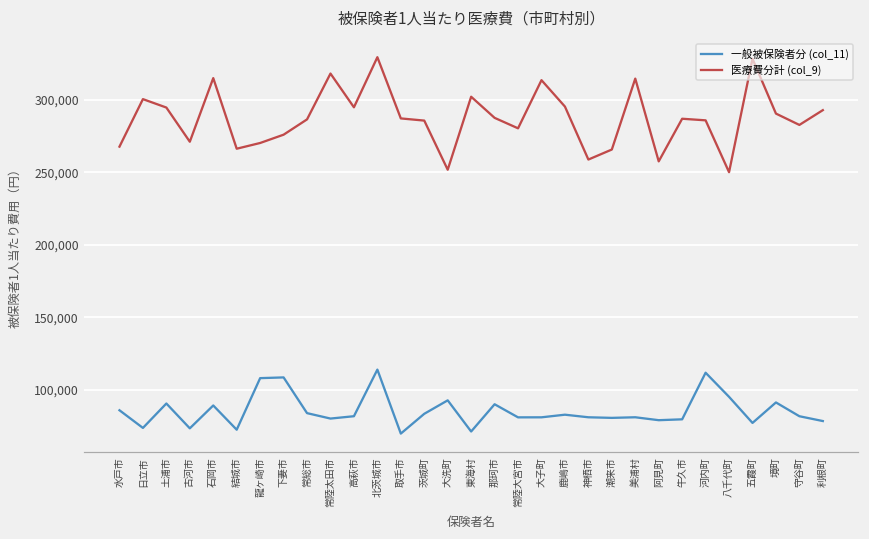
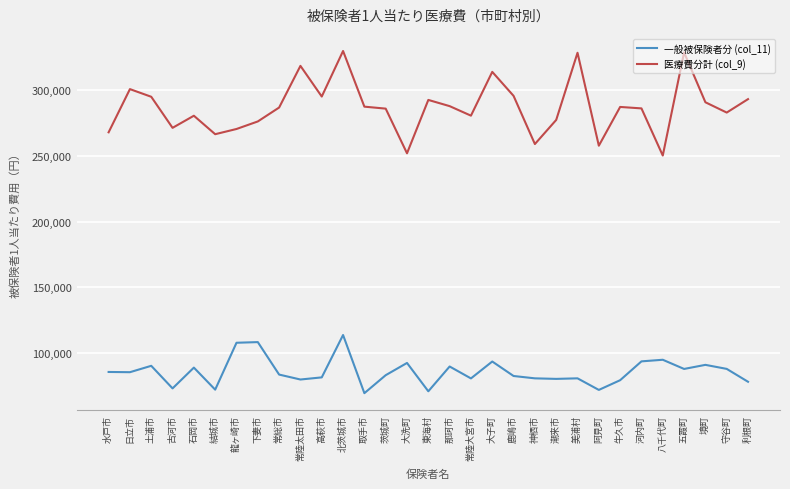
  {
    "一般被保険者分 (col_11)": {
      "水戸市": "86,000",
-     "日立市": "74,000",
+     "日立市": "86,000",
      "土浦市": "90,000",
      "古河市": "73,000",
      "石岡市": "89,000",
      "結城市": "72,000",
      "龍ヶ崎市": "108,000",
      "下妻市": "108,000",
      "常総市": "84,000",
      "常陸太田市": "80,000",
      "高萩市": "82,000",
      "北茨城市": "114,000",
      "取手市": "70,000",
      "茨城町": "83,000",
      "大洗町": "93,000",
      "東海村": "71,000",
      "那珂市": "90,000",
      "常陸大宮市": "81,000",
-     "大子町": "81,000",
+     "大子町": "94,000",
      "鹿嶋市": "83,000",
      "神栖市": "81,000",
      "潮来市": "81,000",
      "美浦村": "81,000",
-     "阿見町": "79,000",
+     "阿見町": "72,000",
      "牛久市": "80,000",
-     "河内町": "112,000",
+     "河内町": "94,000",
      "八千代町": "95,000",
-     "五霞町": "77,000",
+     "五霞町": "88,000",
      "境町": "91,000",
-     "守谷町": "82,000",
+     "守谷町": "88,000",
      "利根町": "78,000"
    },
    "医療費分計 (col_9)": {
      "水戸市": "268,000",
      "日立市": "300,000",
      "土浦市": "295,000",
      "古河市": "271,000",
-     "石岡市": "315,000",
+     "石岡市": "280,000",
      "結城市": "266,000",
      "龍ヶ崎市": "270,000",
      "下妻市": "276,000",
      "常総市": "287,000",
      "常陸太田市": "318,000",
      "高萩市": "295,000",
      "北茨城市": "329,000",
      "取手市": "287,000",
      "茨城町": "286,000",
      "大洗町": "252,000",
-     "東海村": "302,000",
+     "東海村": "292,000",
      "那珂市": "288,000",
      "常陸大宮市": "280,000",
      "大子町": "314,000",
      "鹿嶋市": "295,000",
      "神栖市": "259,000",
-     "潮来市": "266,000",
-     "美浦村": "315,000",
+     "潮来市": "277,000",
+     "美浦村": "328,000",
      "阿見町": "258,000",
      "牛久市": "287,000",
      "河内町": "286,000",
      "八千代町": "250,000",
      "境町": "291,000",
      "守谷町": "283,000",
      "利根町": "293,000"
    }
  }
